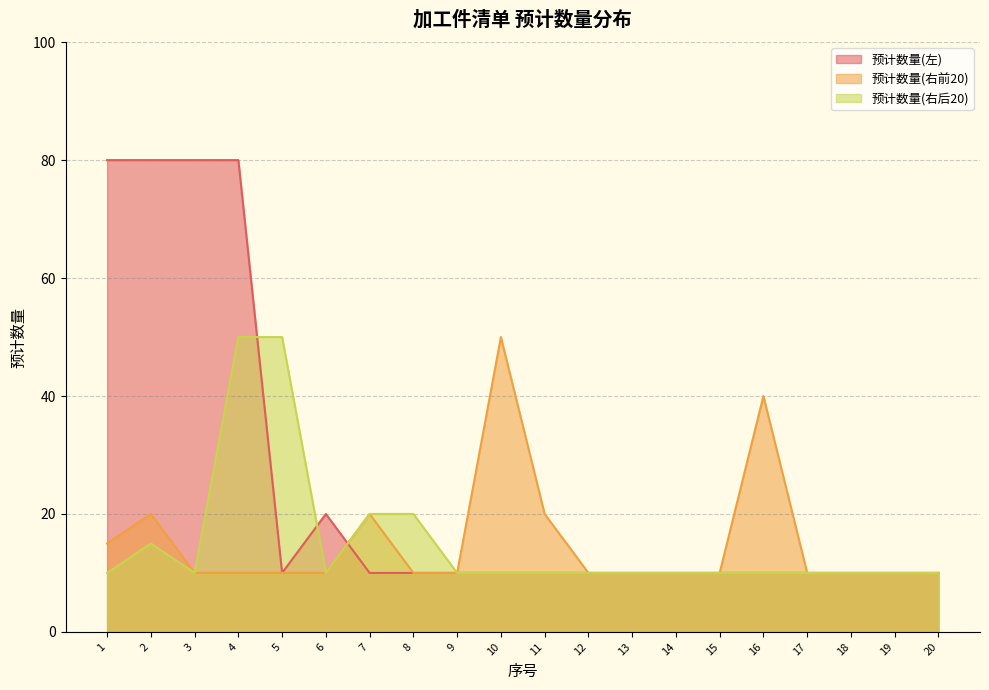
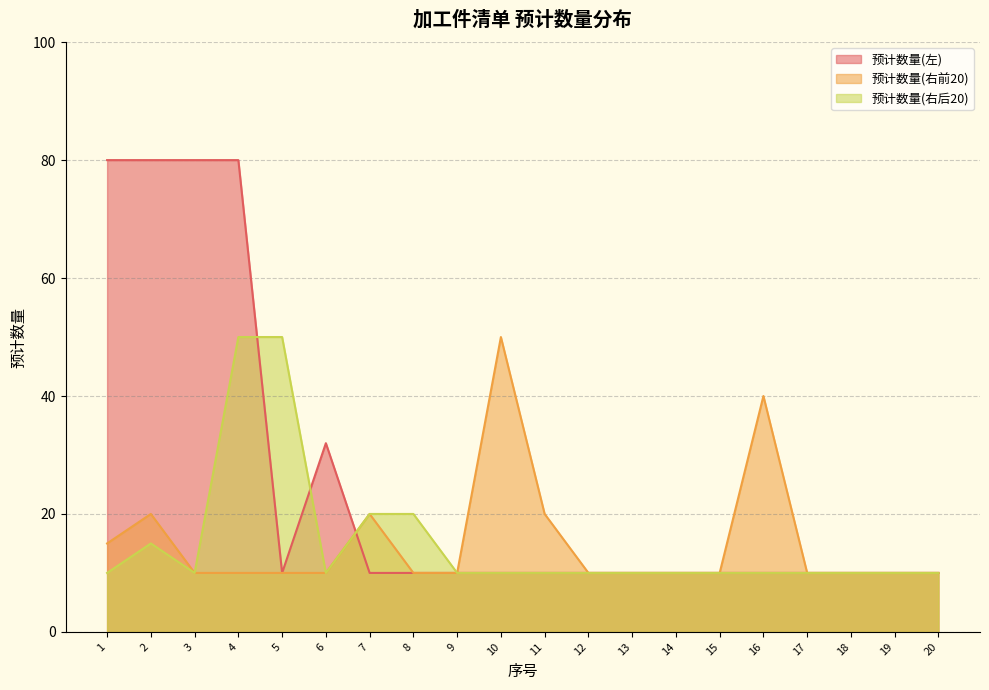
  {
    "预计数量(左)": {
      "1": 80,
      "2": 80,
      "3": 80,
      "4": 80,
-     "6": 20,
+     "6": 32,
      "7": 10
    }
  }
